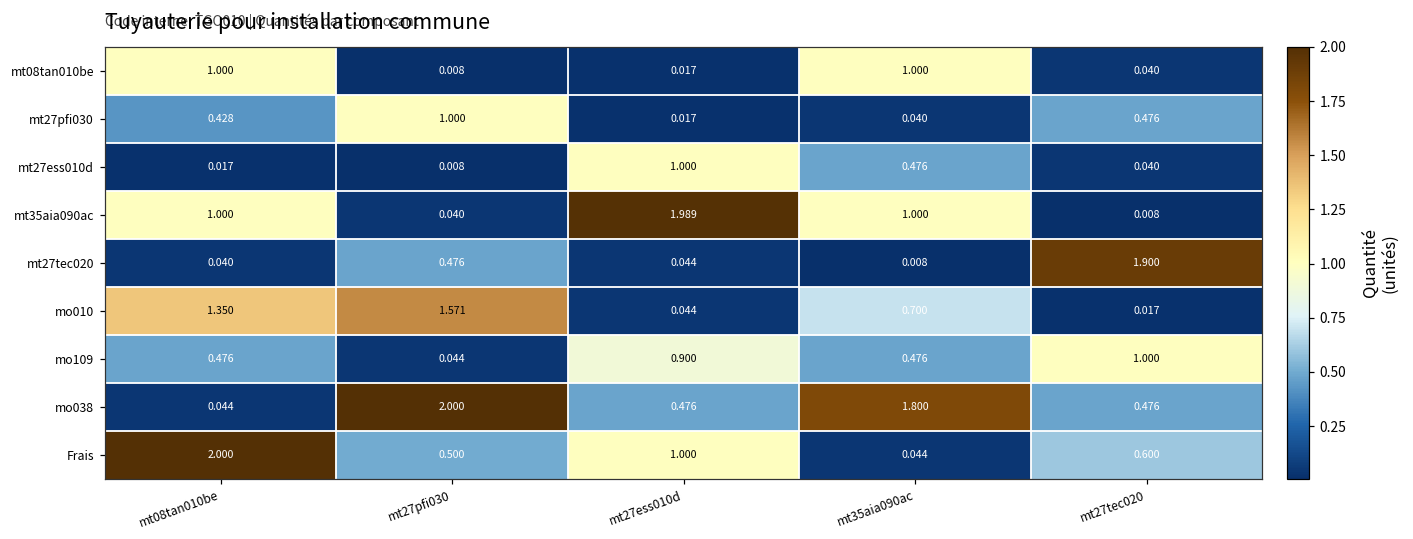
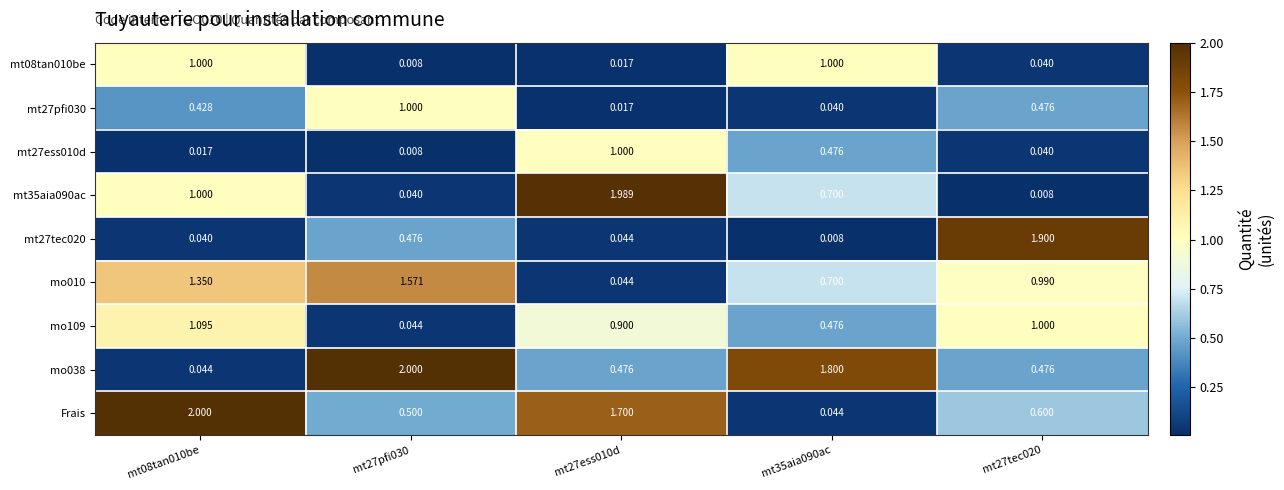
  {
    "mt08tan010be": {
      "mt08tan010be": 1.000,
      "mt27pfi030": 0.008,
      "mt27ess010d": 0.017,
      "mt35aia090ac": 1.000,
      "mt27tec020": 0.040
    },
    "mt27pfi030": {
      "mt08tan010be": 0.428,
      "mt27pfi030": 1.000,
      "mt27ess010d": 0.017,
      "mt35aia090ac": 0.040,
      "mt27tec020": 0.476
    },
    "mt27ess010d": {
      "mt08tan010be": 0.017,
      "mt27pfi030": 0.008,
      "mt27ess010d": 1.000,
      "mt35aia090ac": 0.476,
      "mt27tec020": 0.040
    },
    "mt35aia090ac": {
      "mt08tan010be": 1.000,
      "mt27pfi030": 0.040,
      "mt27ess010d": 1.989,
-     "mt35aia090ac": 1.000,
+     "mt35aia090ac": 0.700,
      "mt27tec020": 0.008
    },
    "mt27tec020": {
      "mt08tan010be": 0.040,
      "mt27pfi030": 0.476,
      "mt27ess010d": 0.044,
      "mt35aia090ac": 0.008,
      "mt27tec020": 1.900
    },
    "mo010": {
      "mt08tan010be": 1.350,
      "mt27pfi030": 1.571,
      "mt27ess010d": 0.044,
      "mt35aia090ac": 0.700,
-     "mt27tec020": 0.017
+     "mt27tec020": 0.990
    },
    "mo109": {
-     "mt08tan010be": 0.476,
+     "mt08tan010be": 1.095,
      "mt27pfi030": 0.044,
      "mt27ess010d": 0.900,
      "mt35aia090ac": 0.476,
      "mt27tec020": 1.000
    },
    "mo038": {
      "mt08tan010be": 0.044,
      "mt27pfi030": 2.000,
      "mt27ess010d": 0.476,
      "mt35aia090ac": 1.800,
      "mt27tec020": 0.476
    },
    "Frais": {
      "mt08tan010be": 2.000,
      "mt27pfi030": 0.500,
-     "mt27ess010d": 1.000,
+     "mt27ess010d": 1.700,
      "mt35aia090ac": 0.044,
      "mt27tec020": 0.600
    }
  }
